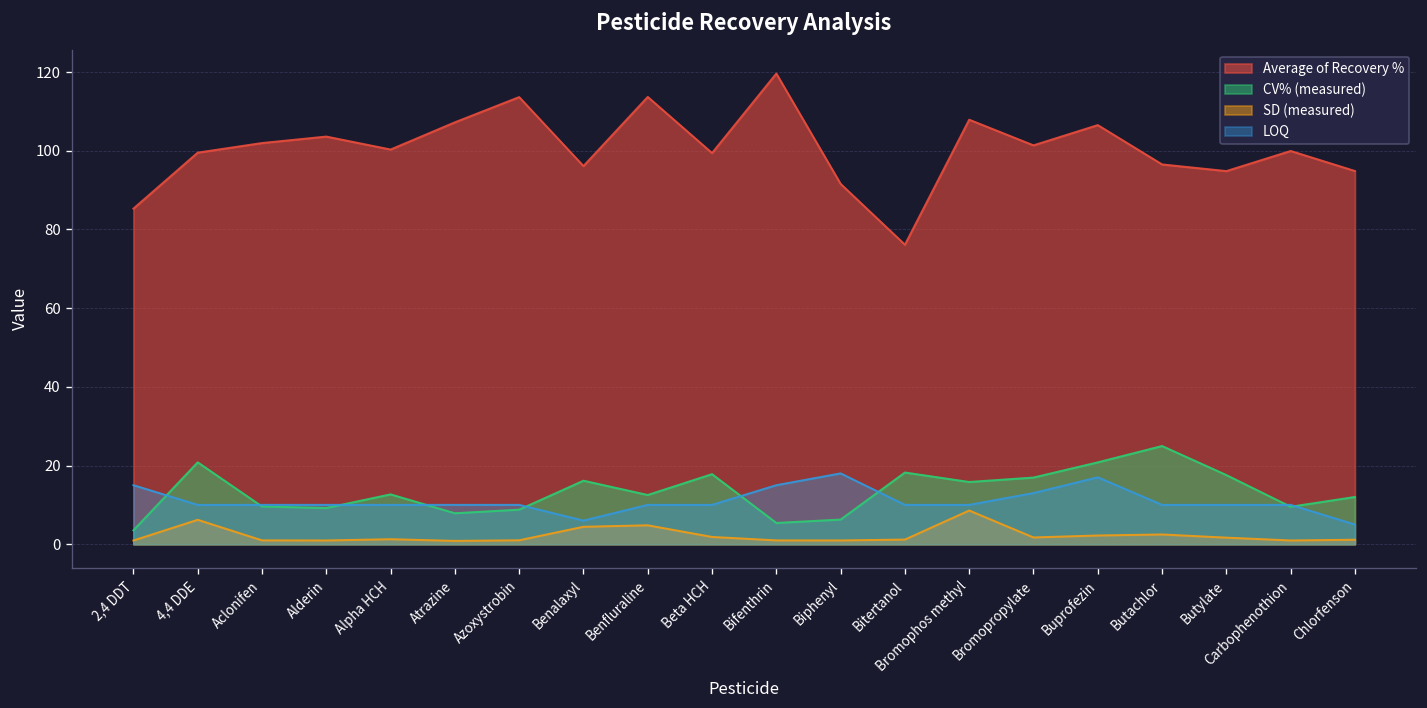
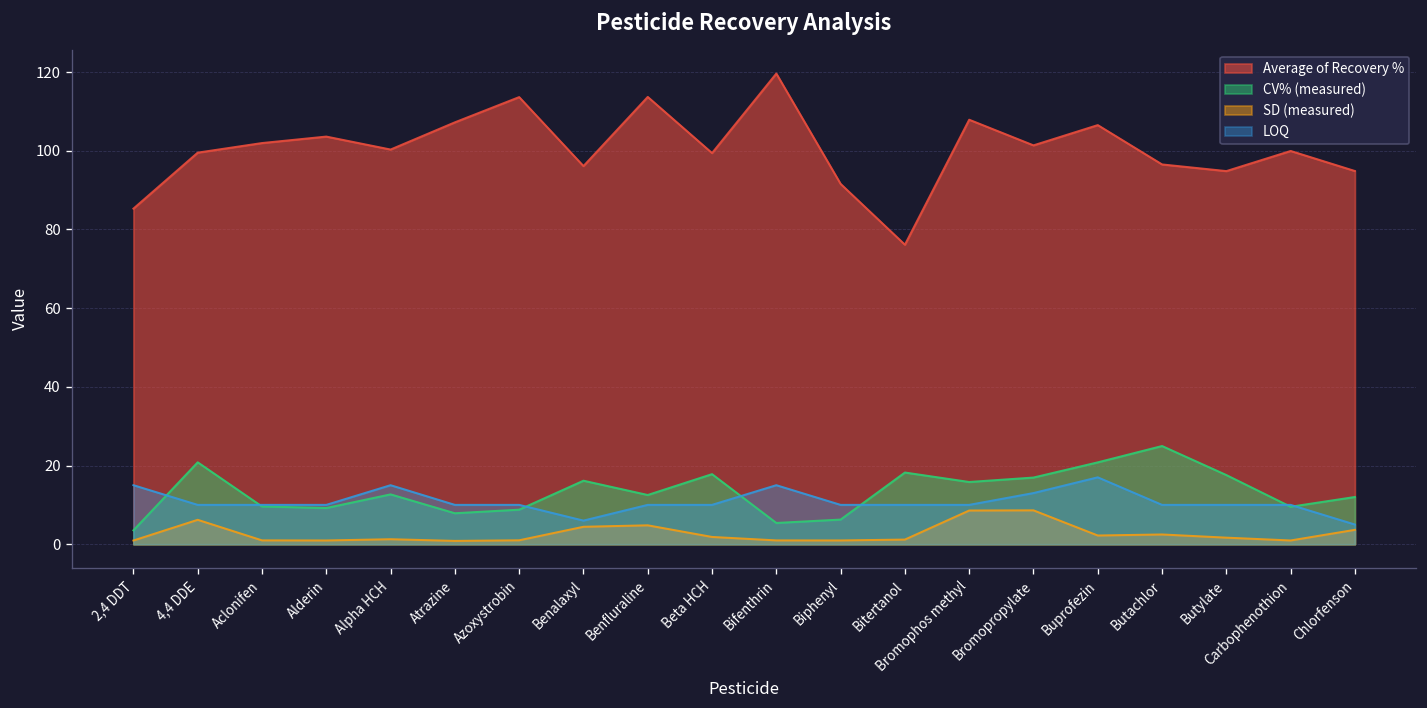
  {
    "Average of Recovery %": {
      "2,4 DDT": 85,
      "4,4 DDE": 100,
      "Aclonifen": 102,
      "Alderin": 104,
      "Alpha HCH": 100,
      "Atrazine": 107,
      "Azoxystrobin": 114,
      "Benalaxyl": 96,
      "Benfluraline": 114,
      "Beta HCH": 99,
      "Bifenthrin": 120,
      "Biphenyl": 92,
      "Bitertanol": 76,
      "Bromophos methyl": 108,
      "Bromopropylate": 101,
      "Buprofezin": 107,
      "Butachlor": 97,
      "Butylate": 95,
      "Carbophenothion": 100,
      "Chlorfenson": 95
    },
    "CV% (measured)": {
      "2,4 DDT": 4,
      "4,4 DDE": 21,
      "Alderin": 9,
      "Alpha HCH": 13,
      "Atrazine": 8,
      "Azoxystrobin": 9,
      "Benalaxyl": 16,
      "Benfluraline": 13,
      "Beta HCH": 18,
      "Bifenthrin": 5,
      "Biphenyl": 6,
      "Bitertanol": 18,
      "Bromophos methyl": 16,
      "Bromopropylate": 17,
      "Buprofezin": 21,
      "Butachlor": 25,
      "Butylate": 18,
      "Chlorfenson": 12
    },
    "SD (measured)": {
      "2,4 DDT": 1,
      "4,4 DDE": 6,
      "Aclonifen": 1,
      "Alderin": 1,
      "Alpha HCH": 1,
      "Atrazine": 1,
      "Azoxystrobin": 1,
      "Benalaxyl": 4,
      "Benfluraline": 5,
      "Beta HCH": 2,
      "Bifenthrin": 1,
      "Biphenyl": 1,
      "Bitertanol": 1,
      "Bromophos methyl": 9,
-     "Bromopropylate": 2,
+     "Bromopropylate": 9,
      "Buprofezin": 2,
      "Butachlor": 2,
      "Butylate": 2,
      "Carbophenothion": 1,
-     "Chlorfenson": 1
+     "Chlorfenson": 4
    },
    "LOQ": {
      "2,4 DDT": 15,
      "4,4 DDE": 10,
      "Alderin": 10,
-     "Alpha HCH": 10,
+     "Alpha HCH": 15,
      "Atrazine": 10,
      "Azoxystrobin": 10,
      "Benalaxyl": 6,
      "Benfluraline": 10,
      "Beta HCH": 10,
      "Bifenthrin": 15,
-     "Biphenyl": 18,
+     "Biphenyl": 10,
      "Bitertanol": 10,
      "Bromophos methyl": 10,
      "Bromopropylate": 13,
      "Buprofezin": 17,
      "Butachlor": 10,
      "Butylate": 10,
      "Chlorfenson": 5
    }
  }
